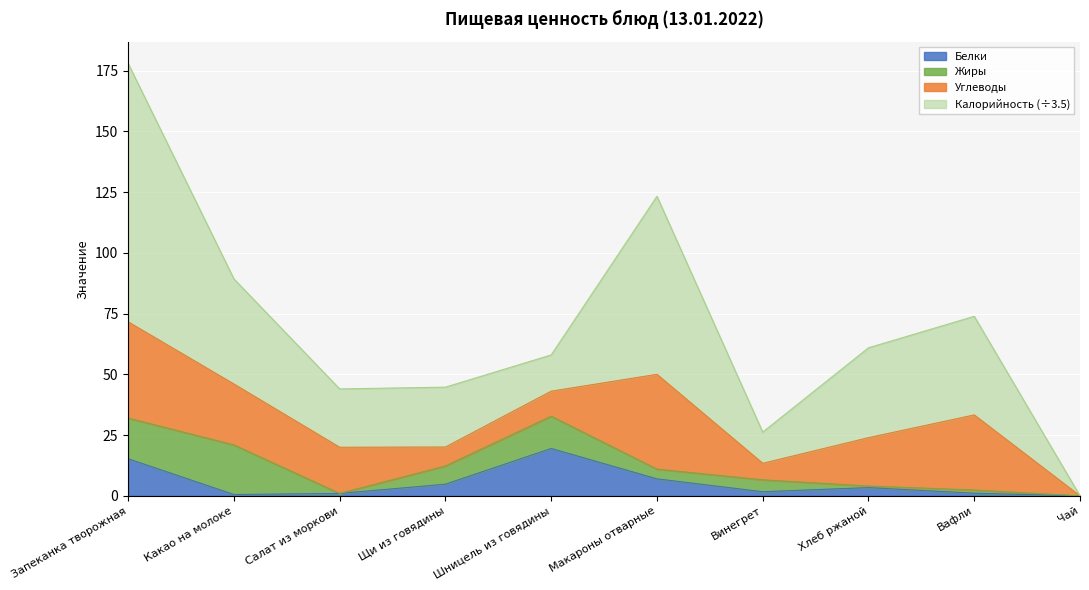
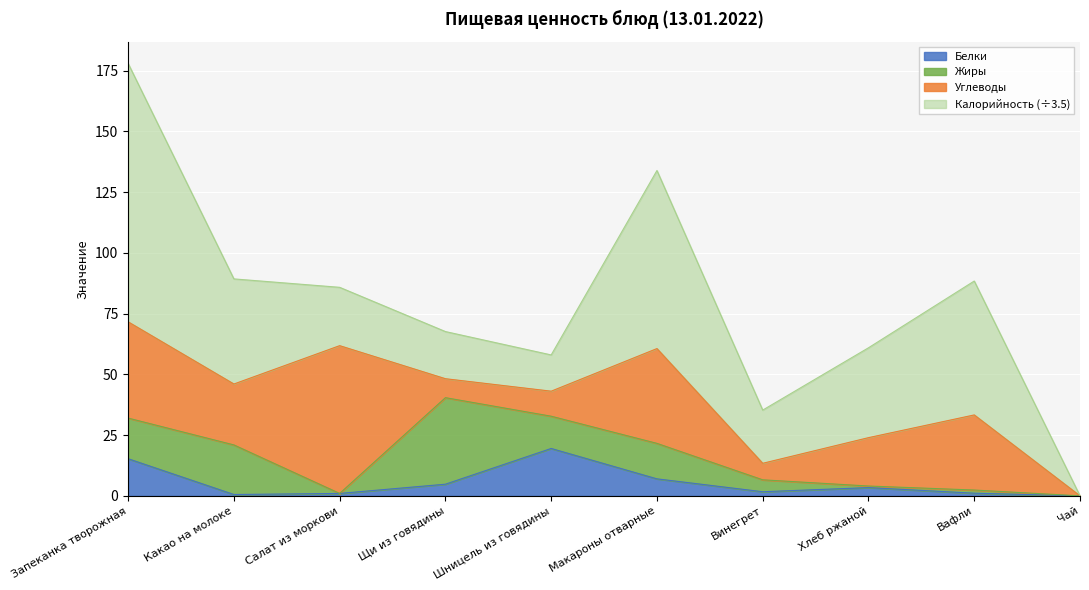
  {
    "Белки": {
      "Запеканка творожная": 15,
      "Какао на молоке": 1,
      "Щи из говядины": 5,
      "Шницель из говядины": 20,
      "Макароны отварные": 7,
      "Винегрет": 2,
      "Вафли": 1
    },
    "Жиры": {
      "Запеканка творожная": 17,
      "Какао на молоке": 20,
-     "Щи из говядины": 8,
+     "Щи из говядины": 36,
      "Шницель из говядины": 13,
-     "Макароны отварные": 4,
+     "Макароны отварные": 15,
      "Винегрет": 5,
      "Вафли": 1
    },
    "Углеводы": {
      "Запеканка творожная": 40,
      "Какао на молоке": 25,
-     "Салат из моркови": 19,
+     "Салат из моркови": 61,
      "Щи из говядины": 8,
      "Шницель из говядины": 10,
      "Макароны отварные": 39,
      "Винегрет": 7,
      "Хлеб ржаной": 20,
      "Вафли": 31
    },
    "Калорийность (÷3.5)": {
      "Запеканка творожная": 106,
      "Какао на молоке": 43,
      "Салат из моркови": 24,
-     "Щи из говядины": 25,
+     "Щи из говядины": 19,
      "Шницель из говядины": 15,
      "Макароны отварные": 73,
-     "Винегрет": 13,
+     "Винегрет": 22,
      "Хлеб ржаной": 37,
-     "Вафли": 41
+     "Вафли": 55
    }
  }
